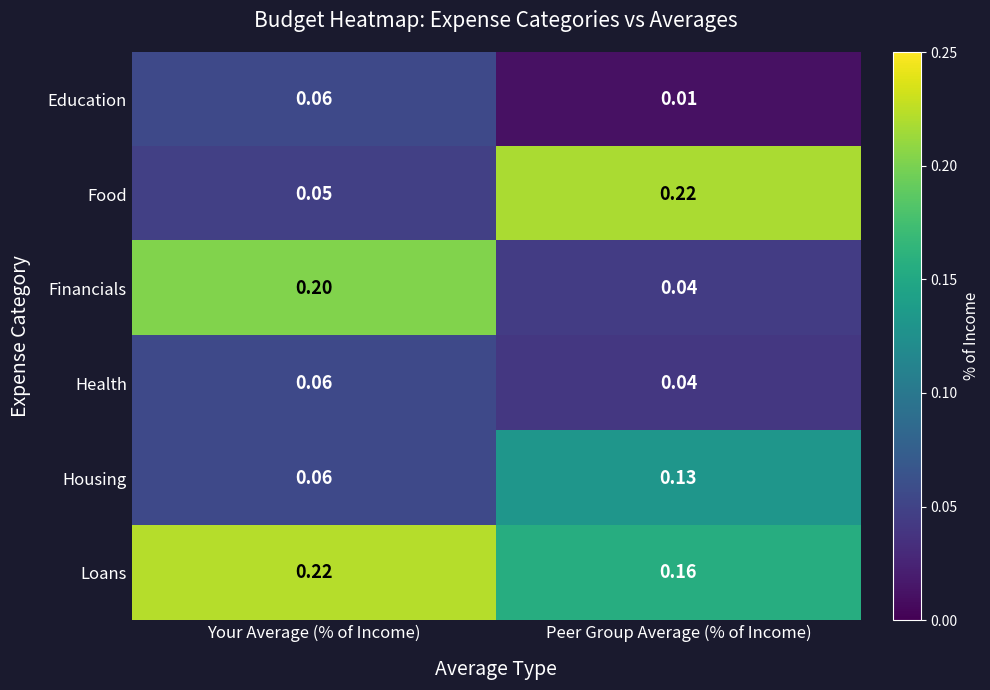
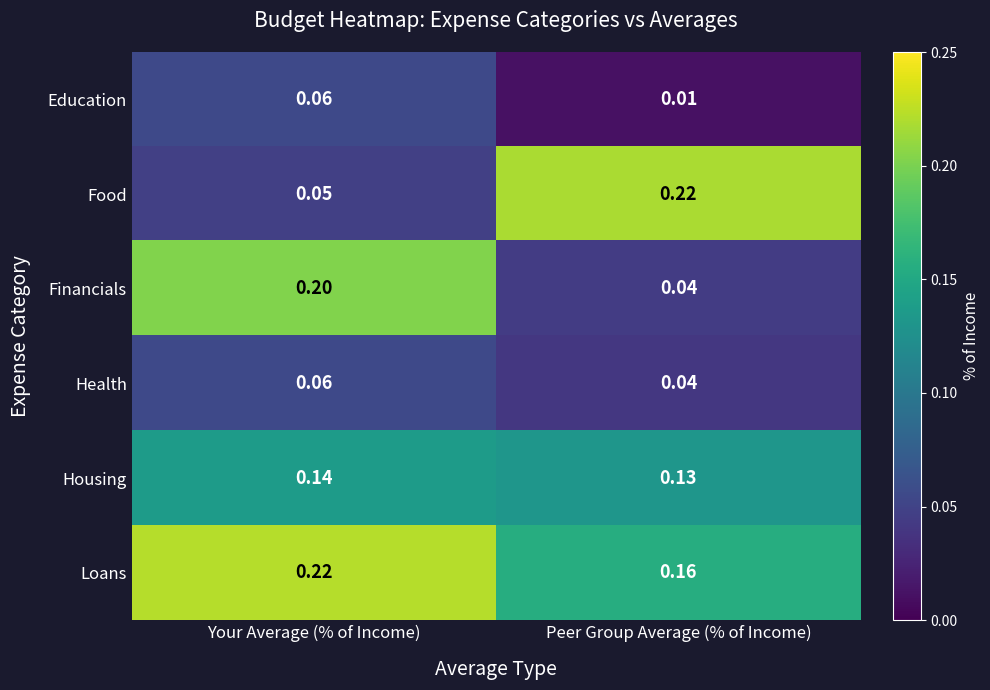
  {
    "Education": {
      "Your Average (% of Income)": 0.06,
      "Peer Group Average (% of Income)": 0.01
    },
    "Food": {
      "Your Average (% of Income)": 0.05,
      "Peer Group Average (% of Income)": 0.22
    },
    "Financials": {
      "Your Average (% of Income)": 0.20,
      "Peer Group Average (% of Income)": 0.04
    },
    "Health": {
      "Your Average (% of Income)": 0.06,
      "Peer Group Average (% of Income)": 0.04
    },
    "Housing": {
-     "Your Average (% of Income)": 0.06,
+     "Your Average (% of Income)": 0.14,
      "Peer Group Average (% of Income)": 0.13
    },
    "Loans": {
      "Your Average (% of Income)": 0.22,
      "Peer Group Average (% of Income)": 0.16
    }
  }
